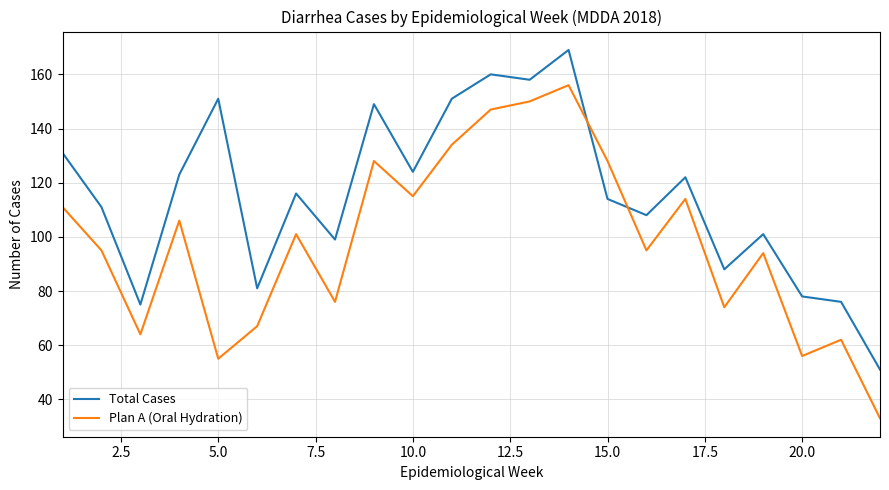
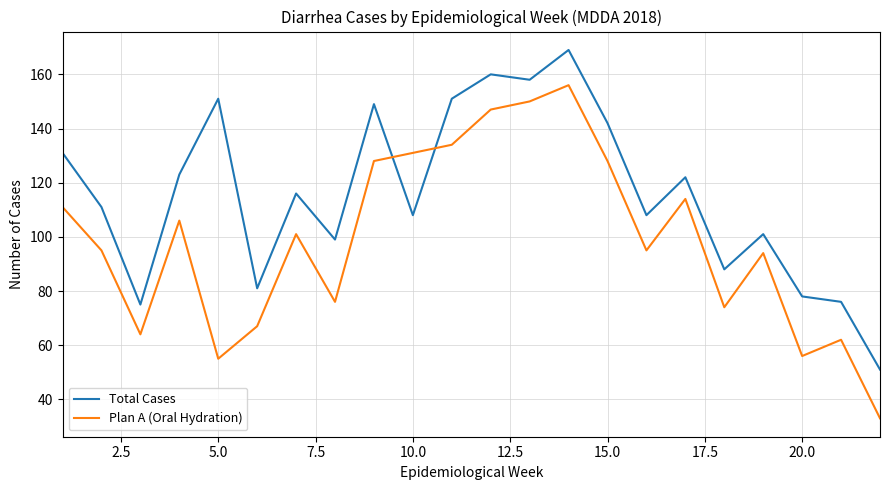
  {
    "Total Cases": {
      "5.0": 151,
-     "10.0": 124,
-     "15.0": 114,
+     "10.0": 108,
+     "15.0": 142,
      "20.0": 78
    },
    "Plan A (Oral Hydration)": {
      "5.0": 55,
-     "10.0": 115,
+     "10.0": 131,
      "15.0": 128,
      "20.0": 56
    }
  }
